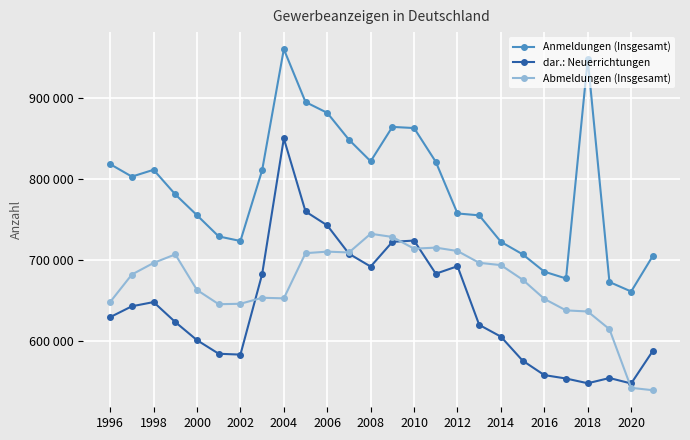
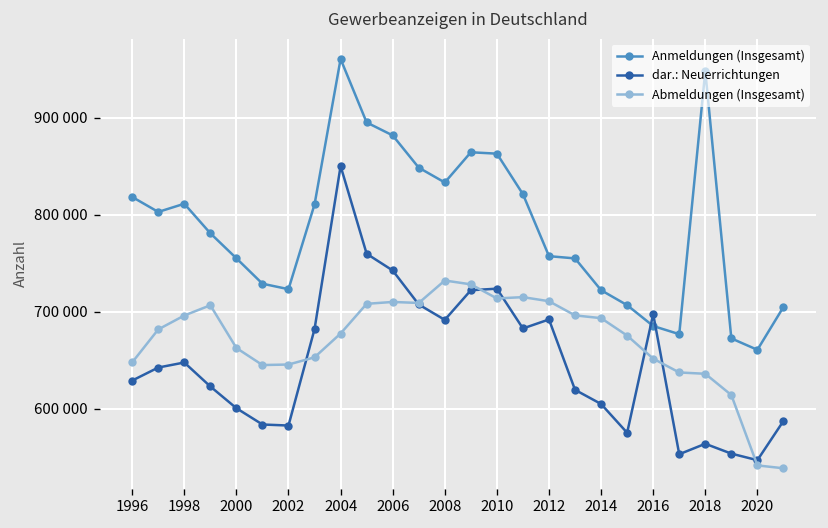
  {
    "Anmeldungen (Insgesamt)": {
      "1996": 820000,
      "1998": 810000,
      "2000": 760000,
      "2002": 720000,
      "2004": 960000,
      "2006": 880000,
-     "2008": 820000,
+     "2008": 830000,
      "2010": 860000,
      "2012": 760000,
      "2014": 720000,
      "2016": 690000,
      "2020": 660000
    },
    "dar.: Neuerrichtungen": {
      "1996": 630000,
      "1998": 650000,
      "2000": 600000,
      "2002": 580000,
      "2004": 850000,
      "2006": 740000,
      "2008": 690000,
      "2010": 720000,
      "2012": 690000,
      "2014": 610000,
-     "2016": 560000,
-     "2018": 550000,
+     "2016": 700000,
+     "2018": 560000,
      "2020": 550000
    },
    "Abmeldungen (Insgesamt)": {
      "1996": 650000,
      "1998": 700000,
      "2000": 660000,
      "2002": 650000,
-     "2004": 650000,
+     "2004": 680000,
      "2006": 710000,
      "2008": 730000,
      "2010": 710000,
      "2012": 710000,
      "2014": 690000,
      "2016": 650000,
      "2018": 640000,
      "2020": 540000
    }
  }
